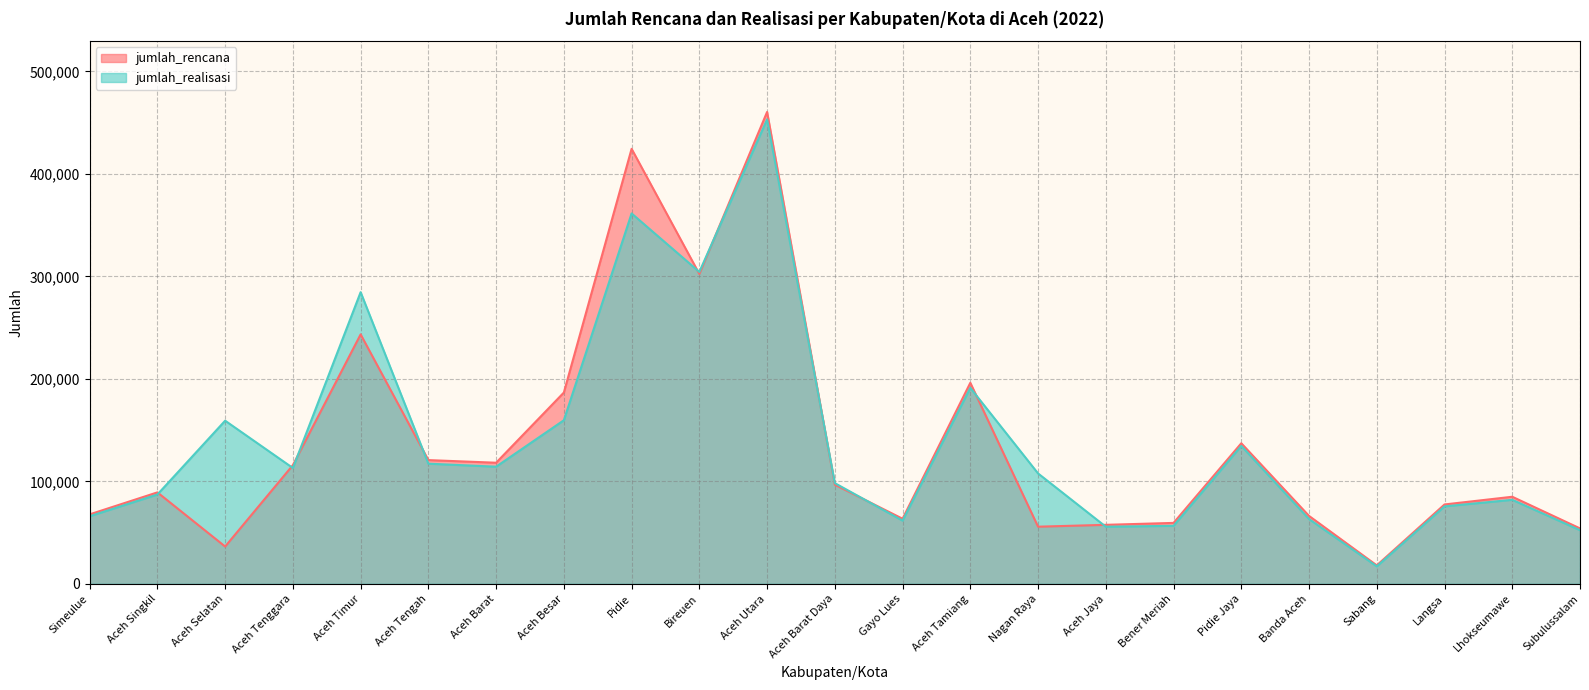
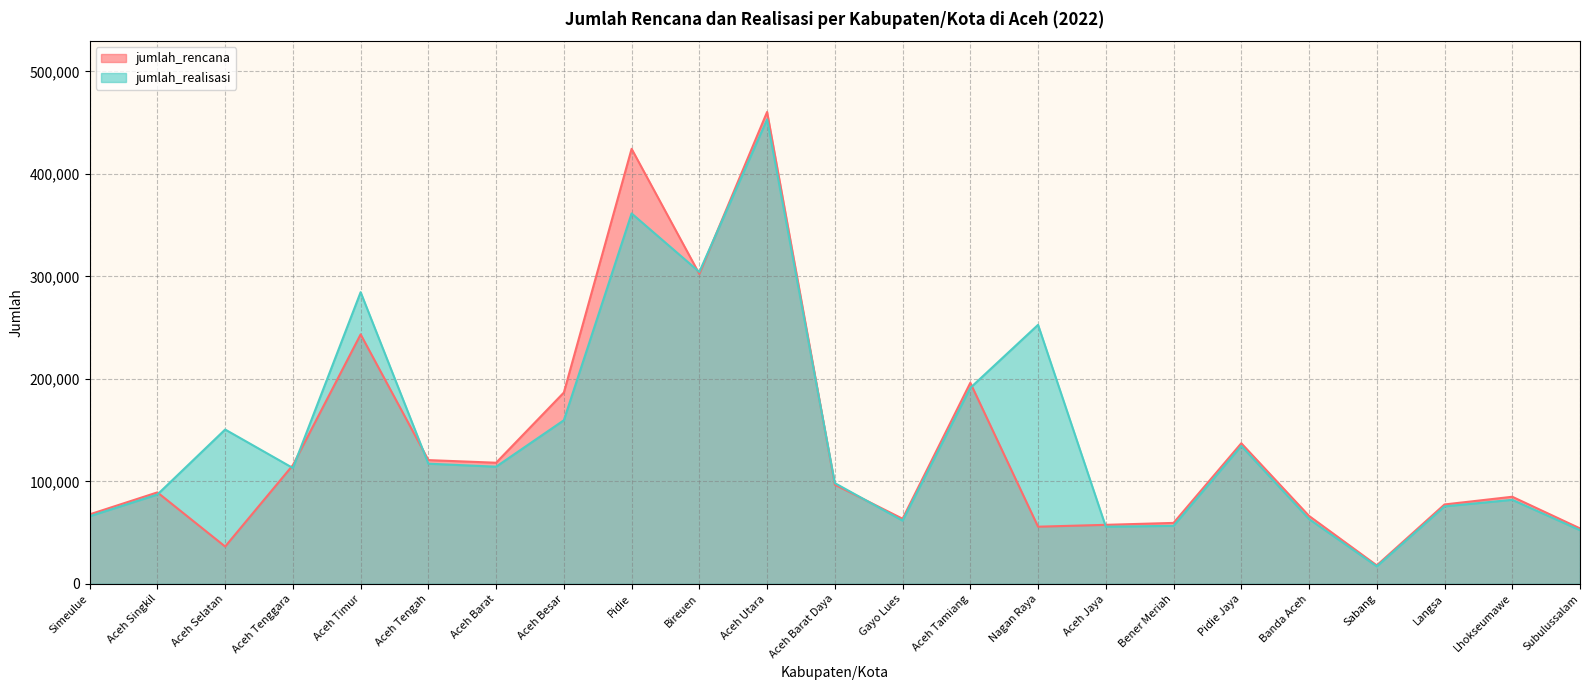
  {
    "jumlah_rencana": {
      "Aceh Selatan": "36,000",
      "Aceh Tenggara": "116,000",
      "Aceh Timur": "243,000",
      "Aceh Tengah": "121,000",
      "Aceh Barat": "118,000",
      "Aceh Besar": "187,000",
      "Pidie": "424,000",
      "Aceh Utara": "460,000",
      "Aceh Tamiang": "196,000",
      "Nagan Raya": "56,000",
      "Bener Meriah": "59,000",
      "Pidie Jaya": "137,000",
      "Banda Aceh": "66,000",
      "Lhokseumawe": "85,000"
    },
    "jumlah_realisasi": {
-     "Aceh Selatan": "159,000",
+     "Aceh Selatan": "151,000",
      "Aceh Tenggara": "113,000",
      "Aceh Timur": "285,000",
      "Aceh Tengah": "117,000",
      "Aceh Barat": "114,000",
      "Aceh Besar": "160,000",
      "Pidie": "361,000",
      "Aceh Utara": "453,000",
      "Aceh Tamiang": "191,000",
-     "Nagan Raya": "108,000",
+     "Nagan Raya": "253,000",
      "Bener Meriah": "57,000",
      "Pidie Jaya": "135,000",
      "Banda Aceh": "63,000",
      "Lhokseumawe": "82,000"
    }
  }
